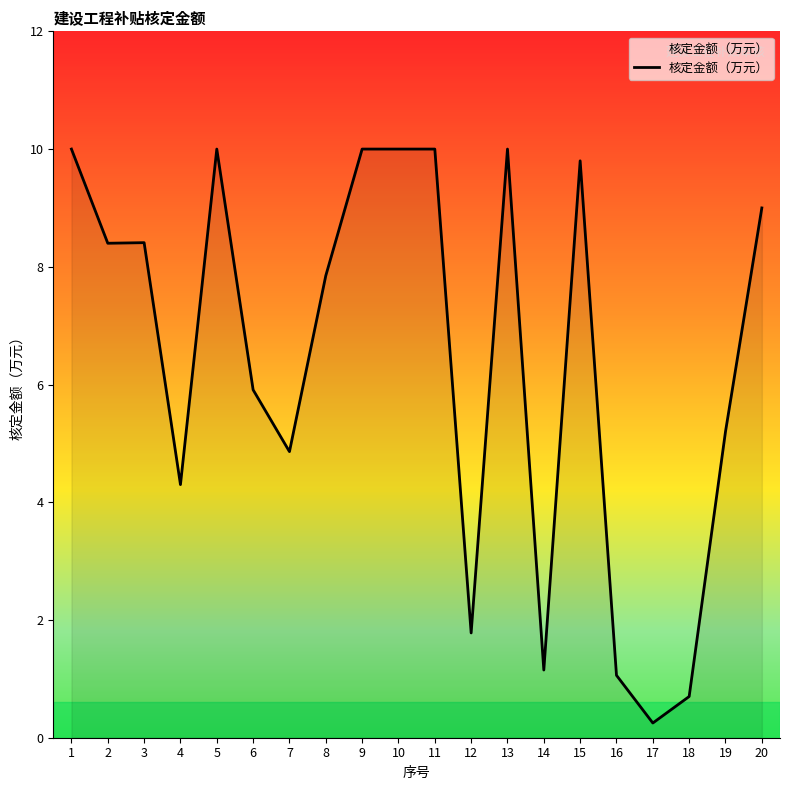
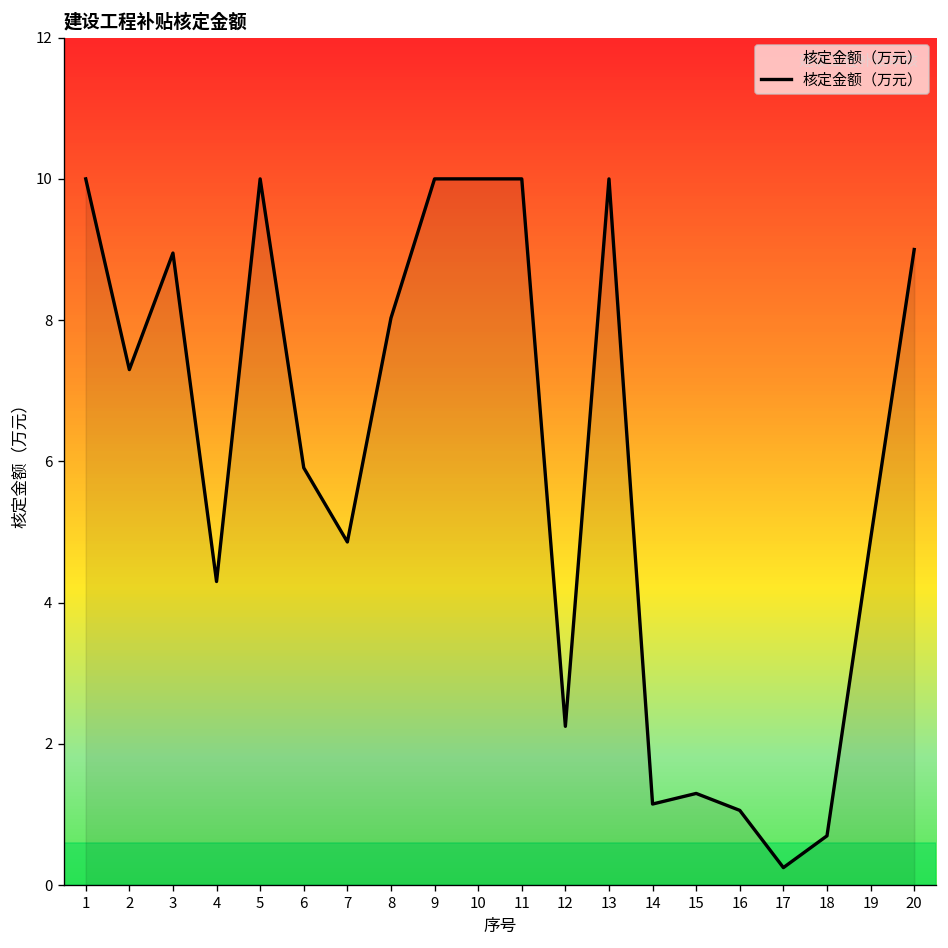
  {
    "1": 10.0,
-   "2": 8.4,
-   "3": 8.4,
+   "2": 7.3,
+   "3": 9.0,
    "4": 4.3,
    "5": 10.0,
    "6": 5.9,
    "7": 4.9,
-   "8": 7.9,
+   "8": 8.0,
    "9": 10.0,
    "10": 10.0,
    "11": 10.0,
-   "12": 1.8,
+   "12": 2.3,
    "13": 10.0,
    "14": 1.2,
-   "15": 9.8,
+   "15": 1.3,
    "16": 1.1,
    "18": 0.7,
-   "19": 5.2,
+   "19": 4.9,
    "20": 9.0
  }
